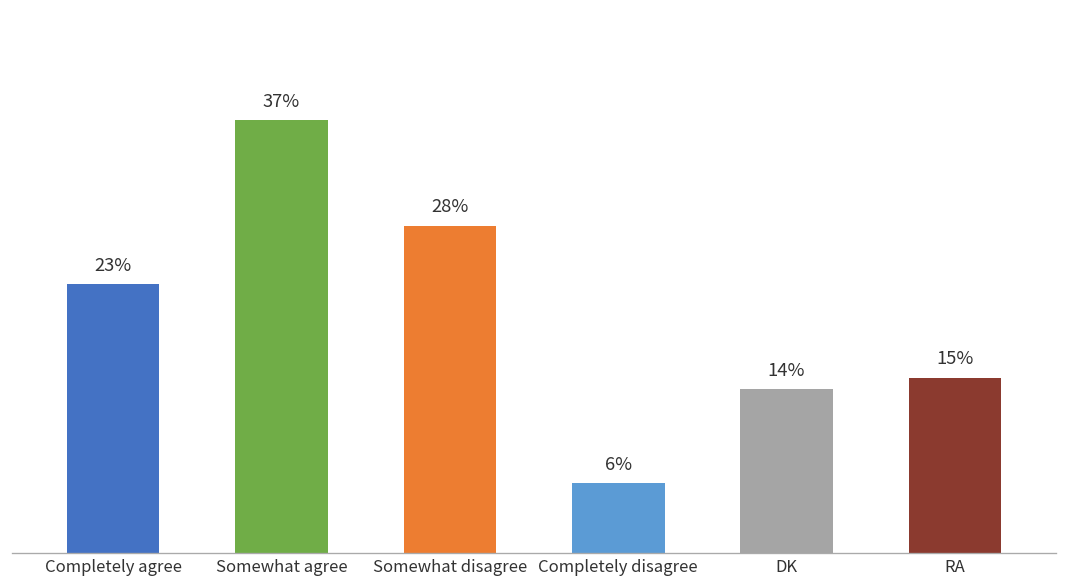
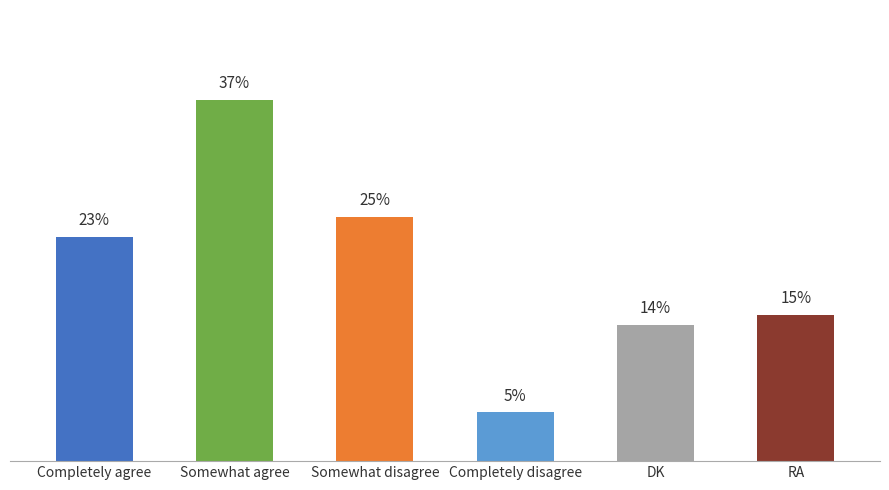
  {
    "Completely agree": "23%",
    "Somewhat agree": "37%",
-   "Somewhat disagree": "28%",
-   "Completely disagree": "6%",
+   "Somewhat disagree": "25%",
+   "Completely disagree": "5%",
    "DK": "14%",
    "RA": "15%"
  }
